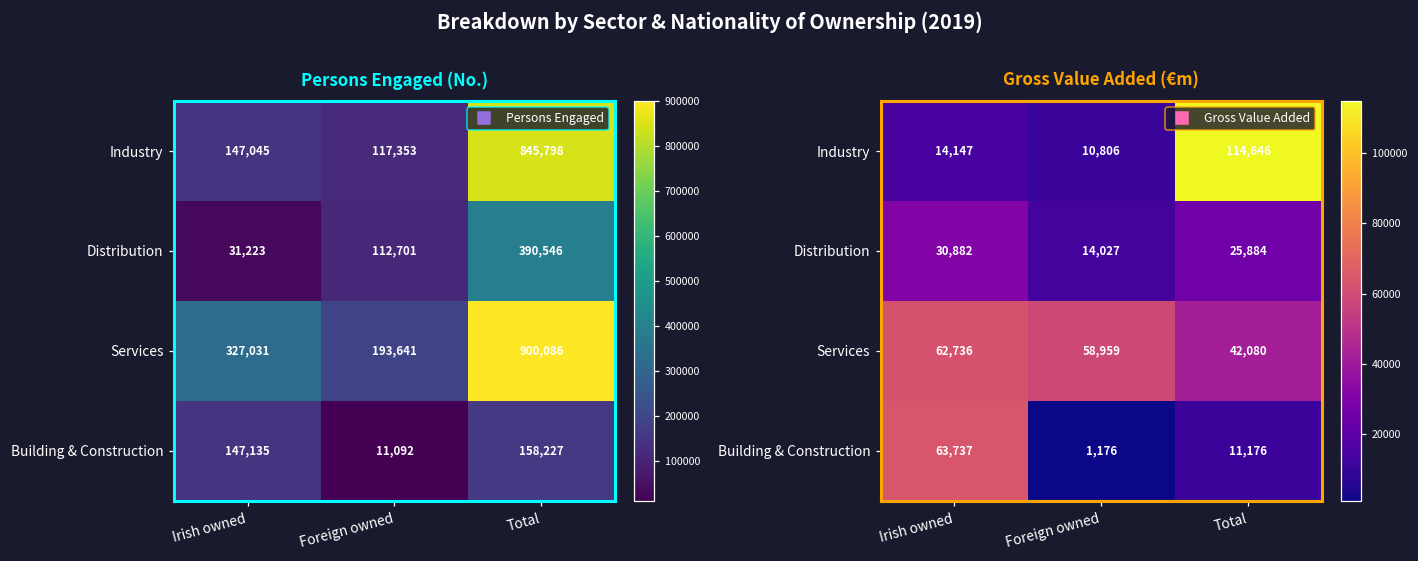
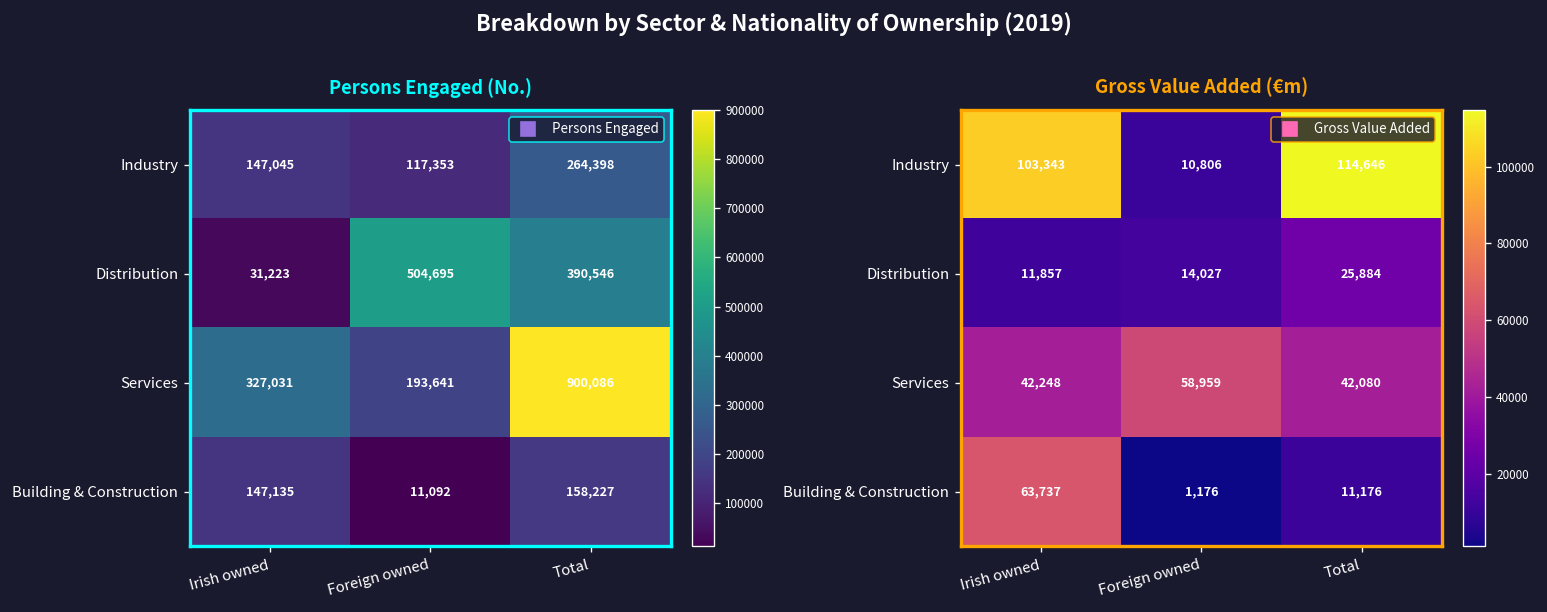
  {
    "Persons Engaged (No.)": {
      "Industry": {
        "Irish owned": "147,045",
        "Foreign owned": "117,353",
-       "Total": "845,798"
+       "Total": "264,398"
      },
      "Distribution": {
        "Irish owned": "31,223",
-       "Foreign owned": "112,701",
+       "Foreign owned": "504,695",
        "Total": "390,546"
      },
      "Services": {
        "Irish owned": "327,031",
        "Foreign owned": "193,641",
        "Total": "900,086"
      },
      "Building & Construction": {
        "Irish owned": "147,135",
        "Foreign owned": "11,092",
        "Total": "158,227"
      }
    },
    "Gross Value Added (€m)": {
      "Industry": {
-       "Irish owned": "14,147",
+       "Irish owned": "103,343",
        "Foreign owned": "10,806",
        "Total": "114,646"
      },
      "Distribution": {
-       "Irish owned": "30,882",
+       "Irish owned": "11,857",
        "Foreign owned": "14,027",
        "Total": "25,884"
      },
      "Services": {
-       "Irish owned": "62,736",
+       "Irish owned": "42,248",
        "Foreign owned": "58,959",
        "Total": "42,080"
      },
      "Building & Construction": {
        "Irish owned": "63,737",
        "Foreign owned": "1,176",
        "Total": "11,176"
      }
    }
  }
